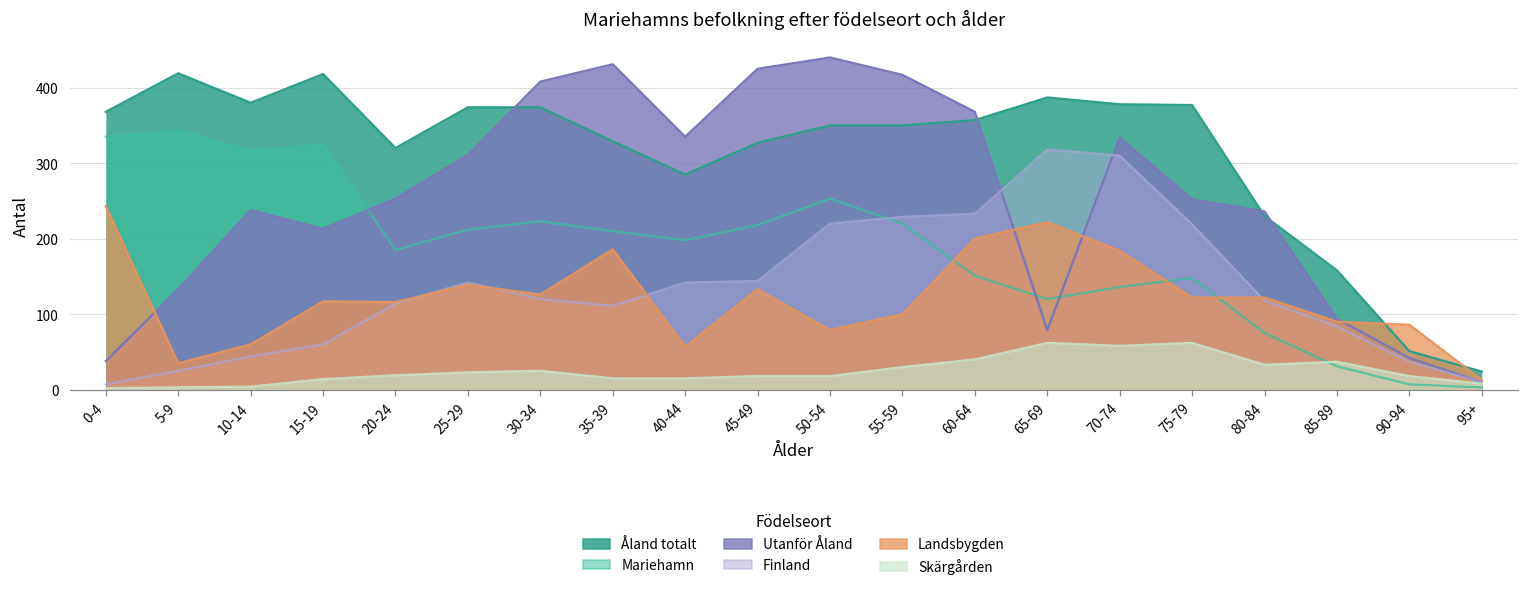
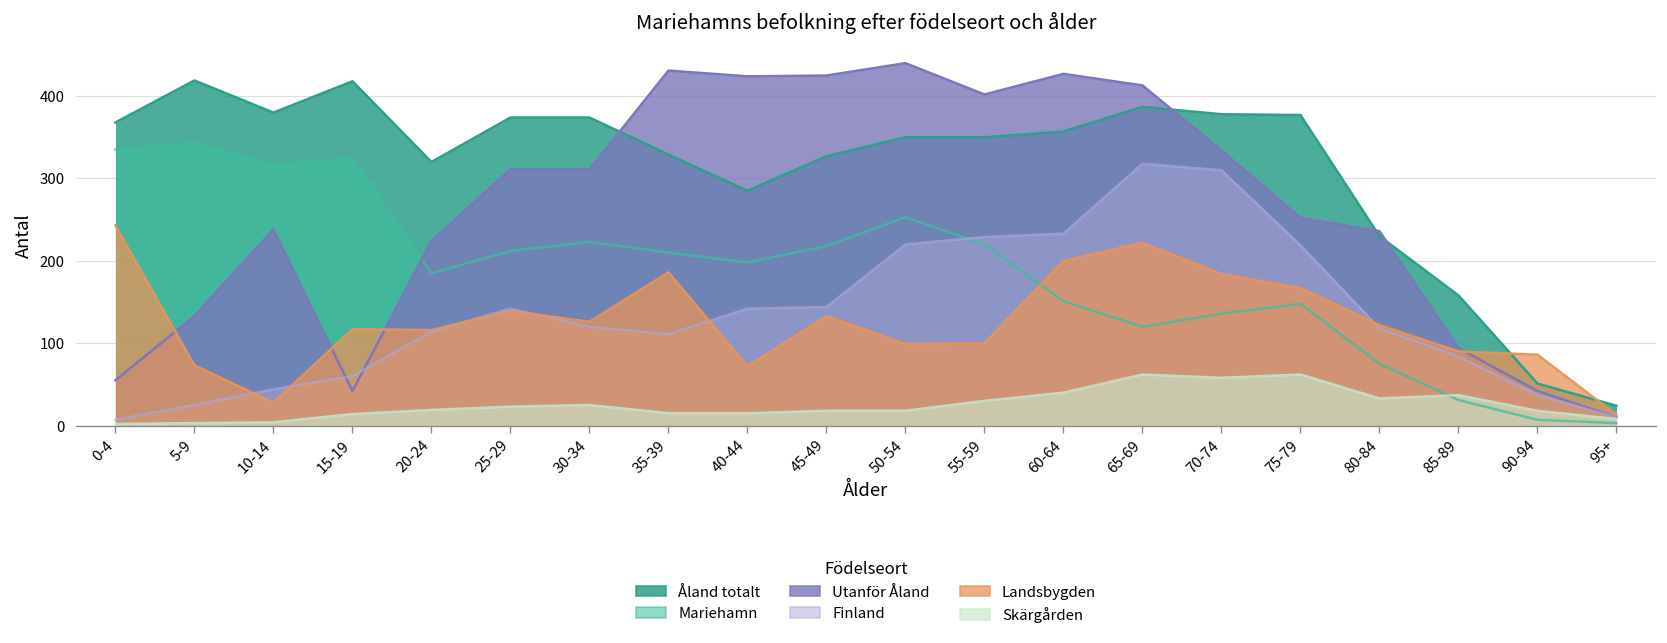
  {
    "Utanför Åland": {
-     "0-4": 40,
+     "0-4": 60,
      "5-9": 130,
      "10-14": 240,
-     "15-19": 210,
-     "20-24": 250,
+     "15-19": 40,
+     "20-24": 220,
      "25-29": 310,
-     "30-34": 410,
+     "30-34": 310,
      "35-39": 430,
-     "40-44": 340,
+     "40-44": 420,
      "45-49": 430,
      "50-54": 440,
-     "55-59": 420,
-     "60-64": 370,
-     "65-69": 80,
+     "55-59": 400,
+     "60-64": 430,
+     "65-69": 410,
      "70-74": 330,
      "75-79": 250,
      "80-84": 240,
      "85-89": 90,
      "90-94": 40
    },
    "Landsbygden": {
      "0-4": 240,
-     "5-9": 40,
-     "10-14": 60,
+     "5-9": 70,
+     "10-14": 30,
      "15-19": 120,
      "30-34": 130,
      "35-39": 190,
-     "40-44": 60,
+     "40-44": 70,
      "45-49": 130,
-     "50-54": 80,
+     "50-54": 100,
      "55-59": 100,
      "60-64": 200,
      "65-69": 220,
      "70-74": 180,
-     "75-79": 120,
+     "75-79": 170,
      "80-84": 120,
      "85-89": 90,
      "90-94": 90
    }
  }
